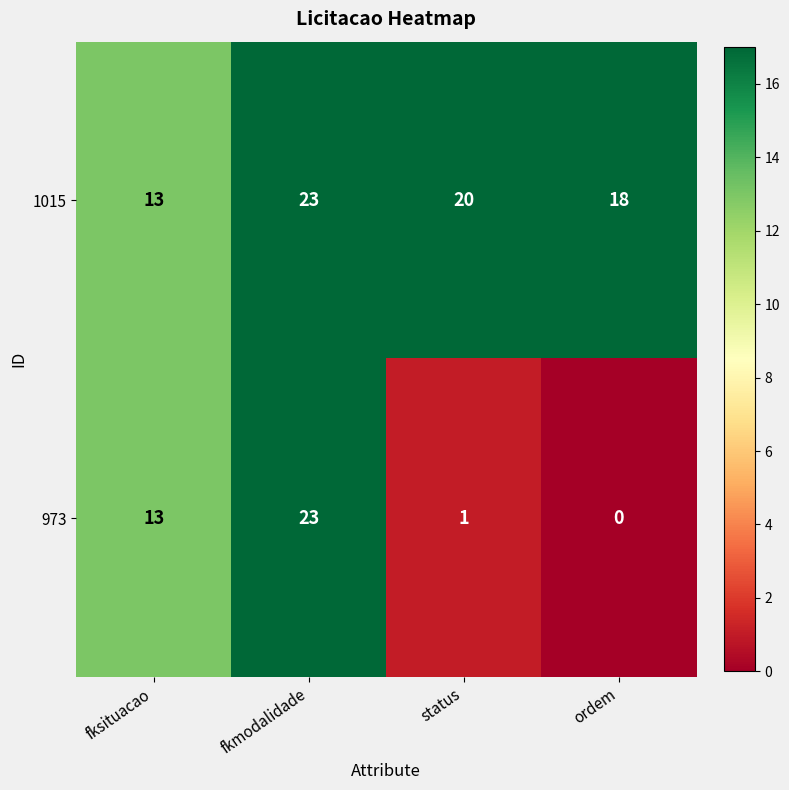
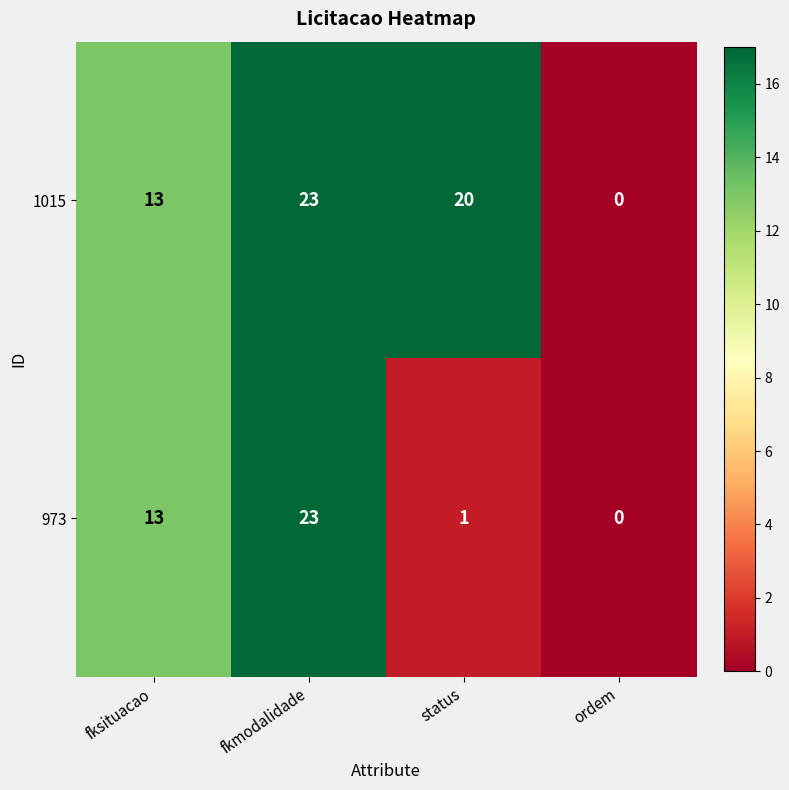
  {
    "1015": {
      "fksituacao": 13,
      "fkmodalidade": 23,
      "status": 20,
-     "ordem": 18
+     "ordem": 0
    },
    "973": {
      "fksituacao": 13,
      "fkmodalidade": 23,
      "status": 1,
      "ordem": 0
    }
  }
